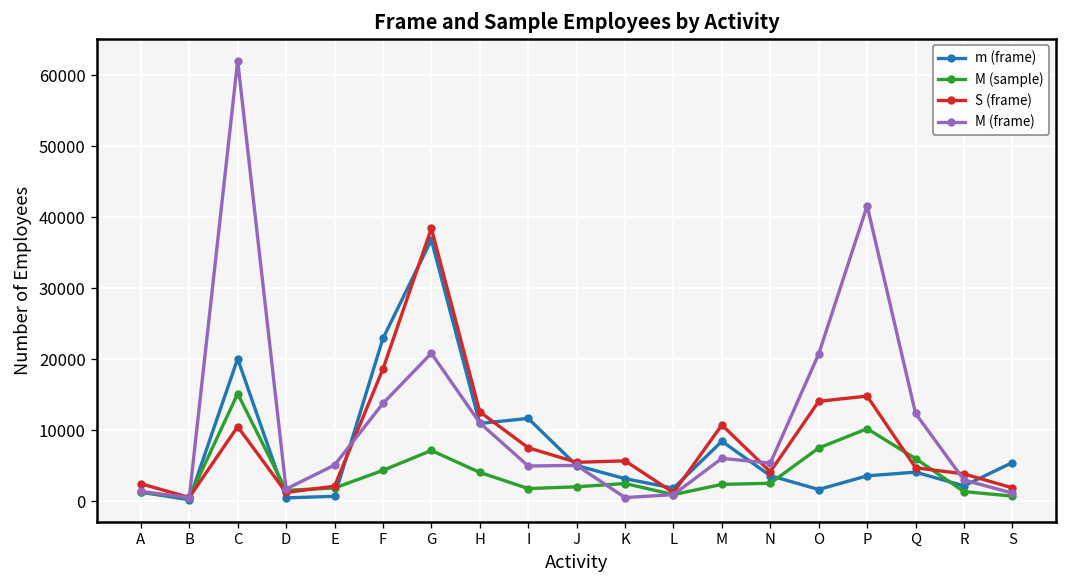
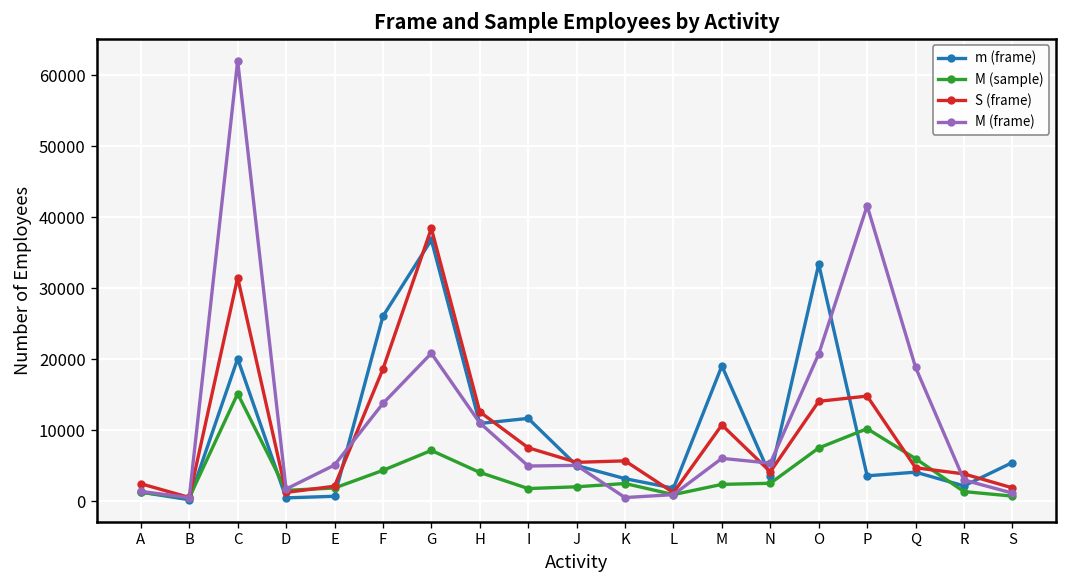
  {
    "m (frame)": {
      "C": 20000,
      "D": 0,
      "E": 1000,
-     "F": 23000,
+     "F": 26000,
      "G": 37000,
      "I": 12000,
      "K": 3000,
      "L": 2000,
-     "M": 8000,
+     "M": 19000,
      "N": 4000,
-     "O": 2000,
+     "O": 33000,
      "P": 4000,
      "Q": 4000,
      "R": 2000,
      "S": 5000
    },
    "M (sample)": {
      "C": 15000,
      "F": 4000,
      "G": 7000,
      "H": 4000,
      "I": 2000,
      "J": 2000,
      "K": 2000,
      "M": 2000,
      "N": 3000,
      "O": 7000,
      "P": 10000,
      "Q": 6000,
      "R": 1000
    },
    "S (frame)": {
      "A": 2000,
-     "C": 10000,
+     "C": 31000,
      "F": 19000,
      "G": 38000,
      "H": 13000,
      "I": 8000,
      "K": 6000,
      "M": 11000,
      "N": 4000,
      "O": 14000,
      "P": 15000,
      "Q": 5000,
      "R": 4000,
      "S": 2000
    },
    "M (frame)": {
      "C": 62000,
      "E": 5000,
      "F": 14000,
      "G": 21000,
      "I": 5000,
      "K": 0,
      "M": 6000,
      "N": 5000,
      "O": 21000,
      "P": 42000,
-     "Q": 12000,
+     "Q": 19000,
      "R": 3000
    }
  }
